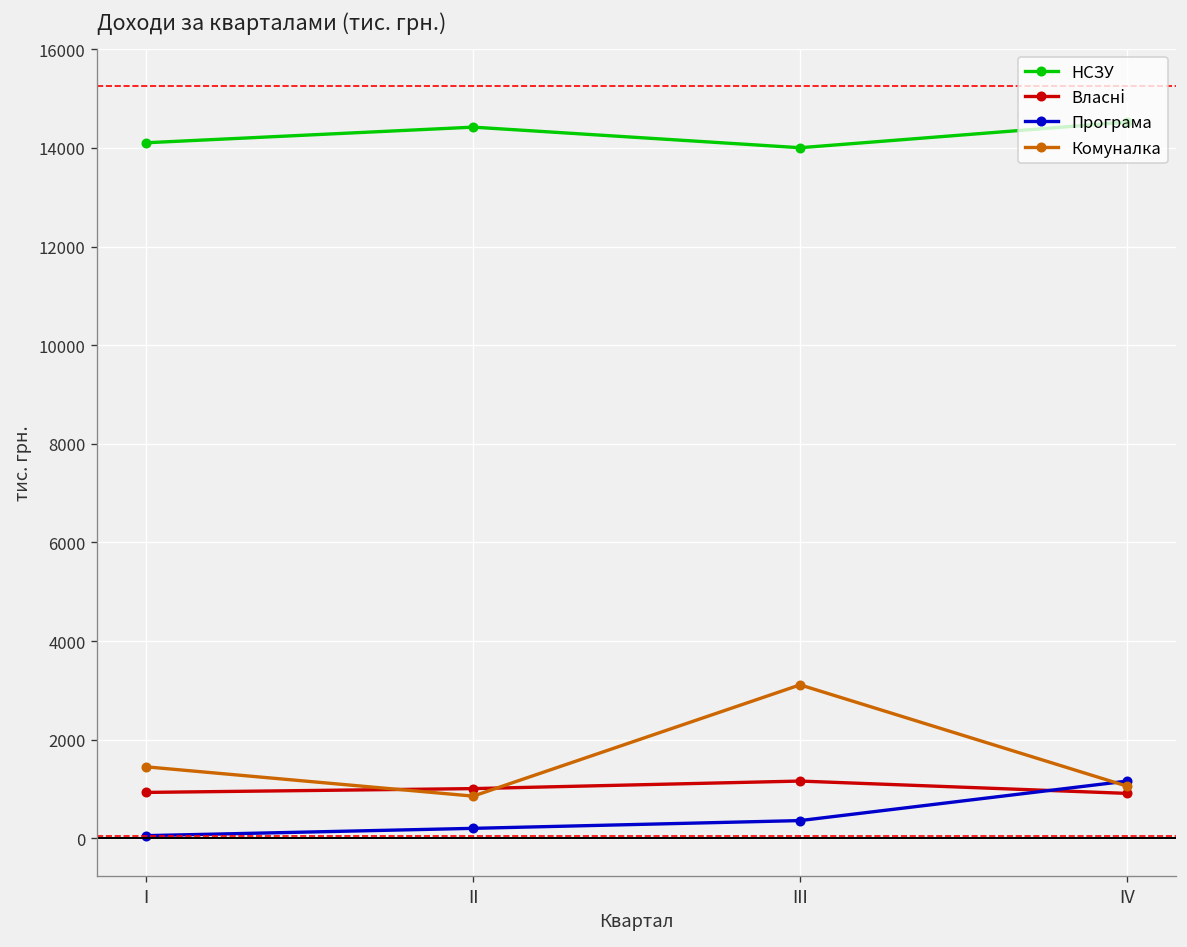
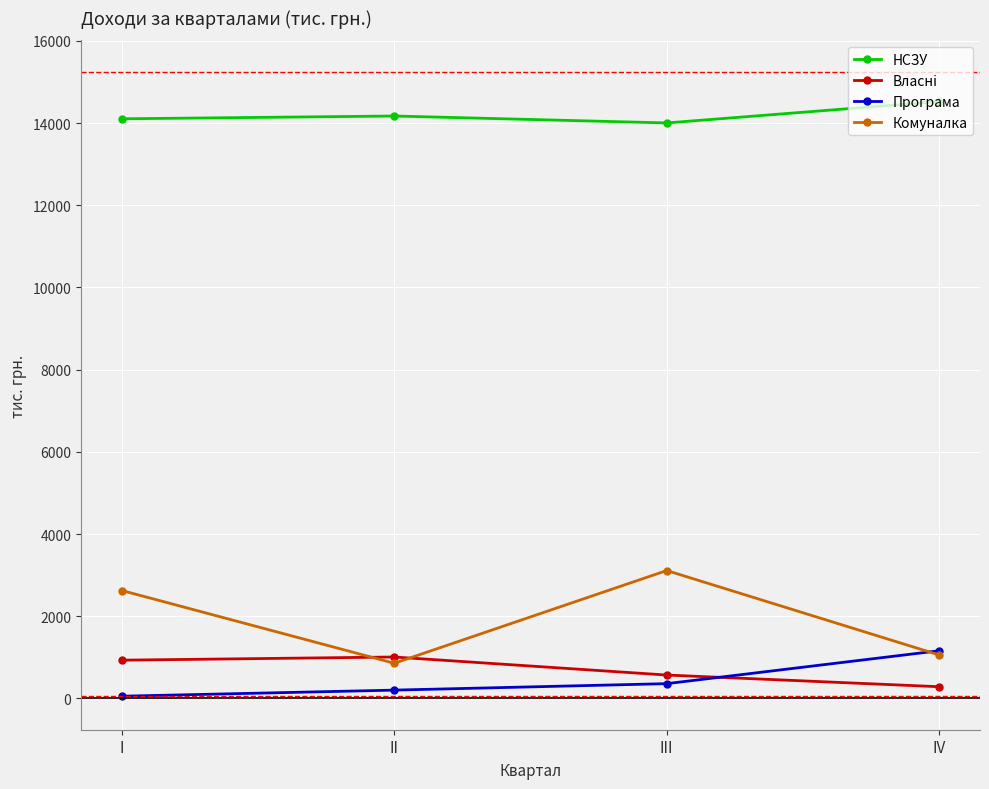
  {
    "НСЗУ": {
      "І": 14100,
-     "ІІ": 14400,
+     "ІІ": 14200,
      "ІІІ": 14000
    },
    "Власні": {
      "І": 900,
      "ІІ": 1000,
-     "ІІІ": 1200,
-     "ІV": 900
+     "ІІІ": 600,
+     "ІV": 300
    },
    "Програма": {
      "І": 100,
      "ІІ": 200,
      "ІІІ": 400,
      "ІV": 1200
    },
    "Комуналка": {
-     "І": 1400,
+     "І": 2600,
      "ІІ": 900,
      "ІІІ": 3100,
      "ІV": 1100
    }
  }
